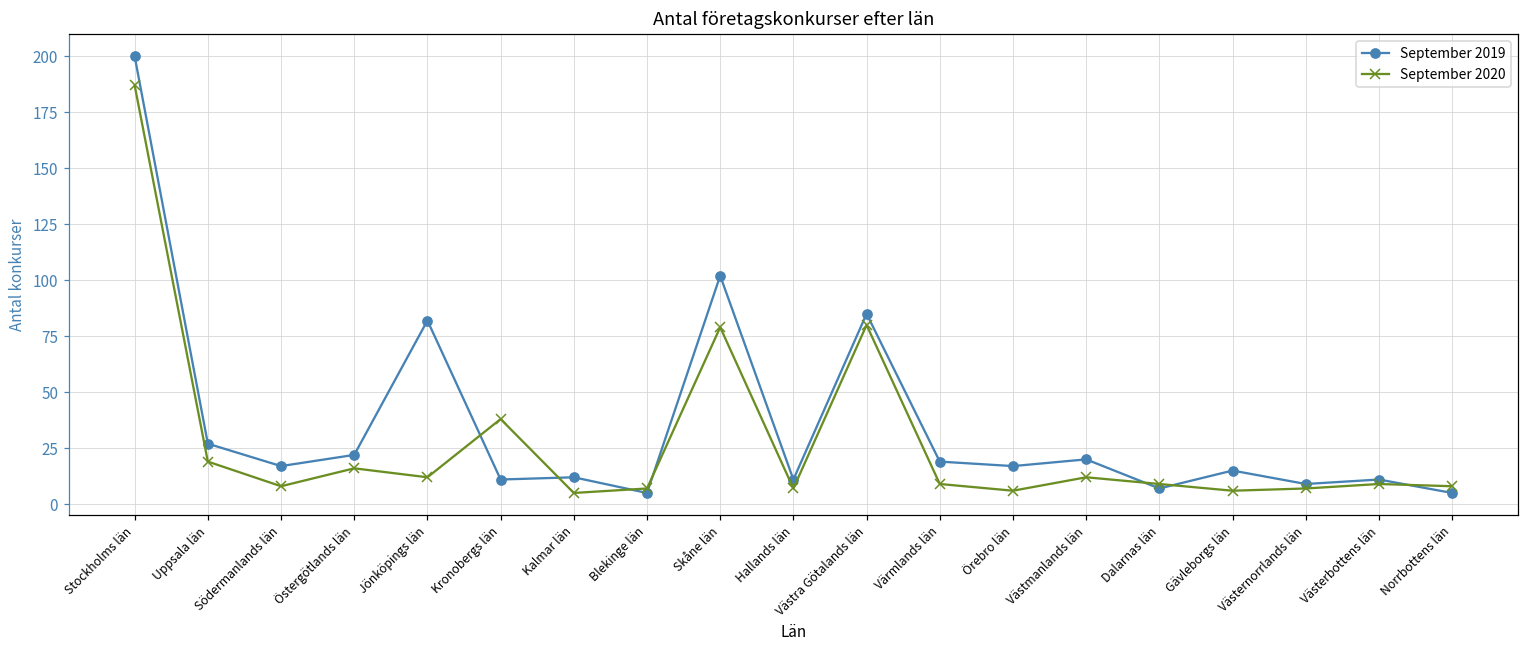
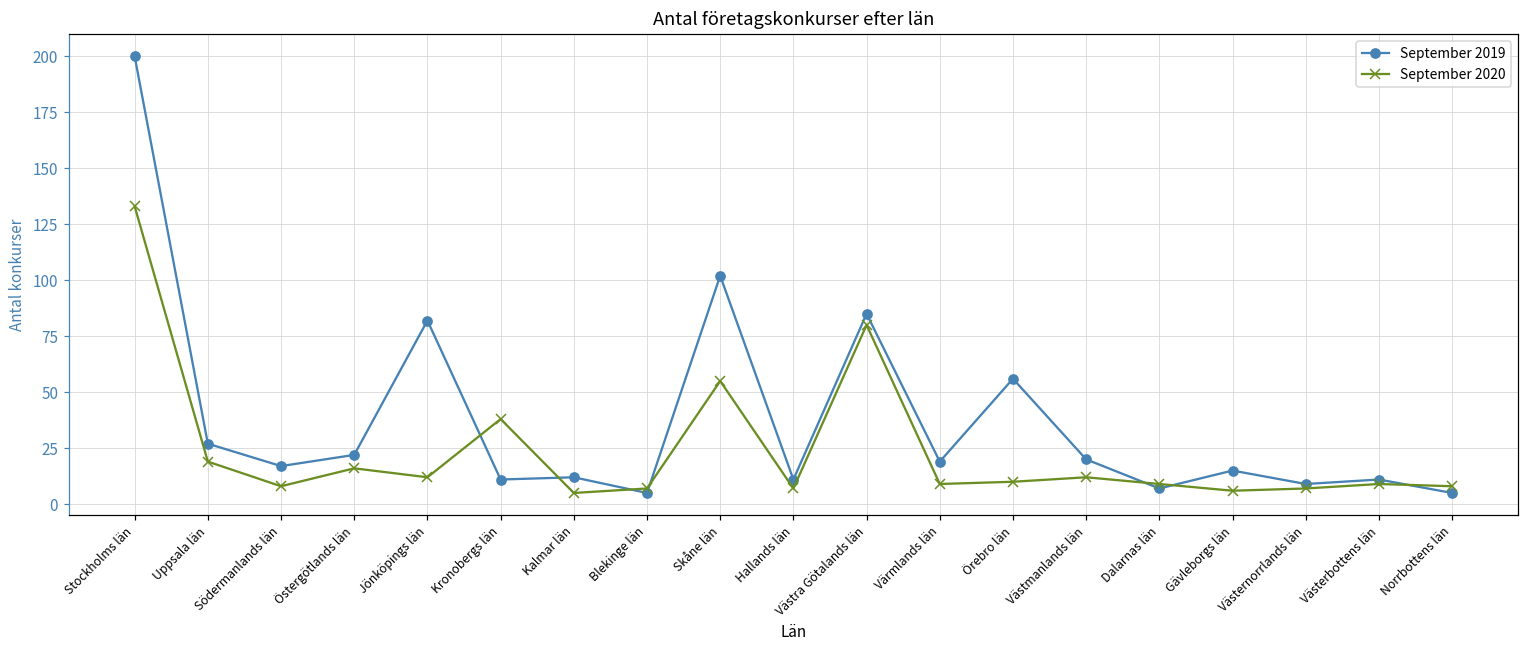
  {
    "September 2019": {
      "Stockholms län": 200,
      "Uppsala län": 27,
      "Södermanlands län": 17,
      "Östergötlands län": 22,
      "Jönköpings län": 82,
      "Kronobergs län": 11,
      "Kalmar län": 12,
      "Blekinge län": 5,
      "Skåne län": 102,
      "Hallands län": 11,
      "Västra Götalands län": 85,
      "Värmlands län": 19,
-     "Örebro län": 17,
+     "Örebro län": 56,
      "Västmanlands län": 20,
      "Dalarnas län": 7,
      "Gävleborgs län": 15,
      "Västernorrlands län": 9,
      "Västerbottens län": 11,
      "Norrbottens län": 5
    },
    "September 2020": {
-     "Stockholms län": 187,
+     "Stockholms län": 133,
      "Uppsala län": 19,
      "Södermanlands län": 8,
      "Östergötlands län": 16,
      "Jönköpings län": 12,
      "Kronobergs län": 38,
      "Kalmar län": 5,
      "Blekinge län": 7,
-     "Skåne län": 79,
+     "Skåne län": 55,
      "Hallands län": 7,
      "Västra Götalands län": 80,
      "Värmlands län": 9,
-     "Örebro län": 6,
+     "Örebro län": 10,
      "Västmanlands län": 12,
      "Dalarnas län": 9,
      "Gävleborgs län": 6,
      "Västernorrlands län": 7,
      "Västerbottens län": 9,
      "Norrbottens län": 8
    }
  }
